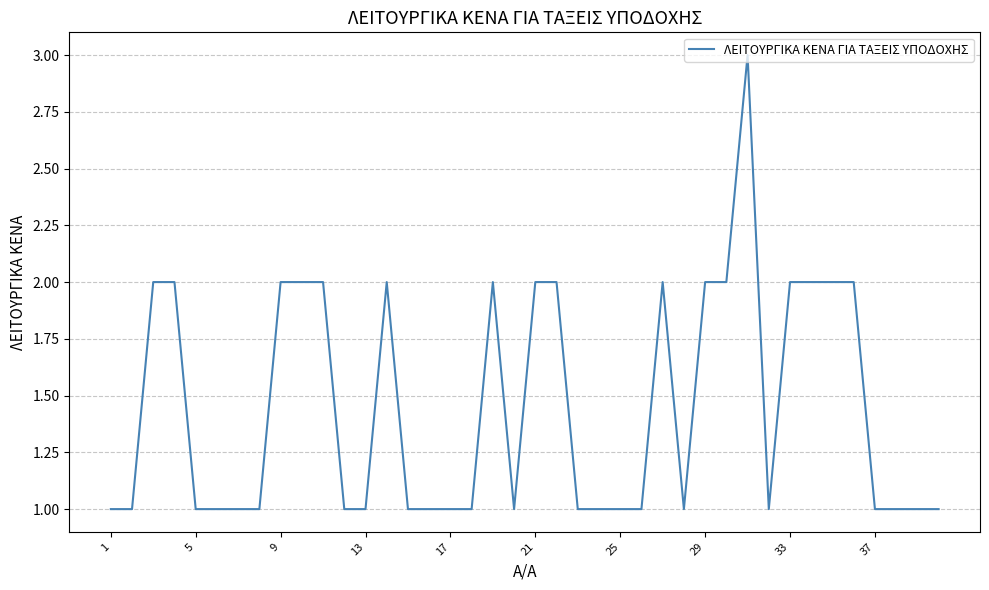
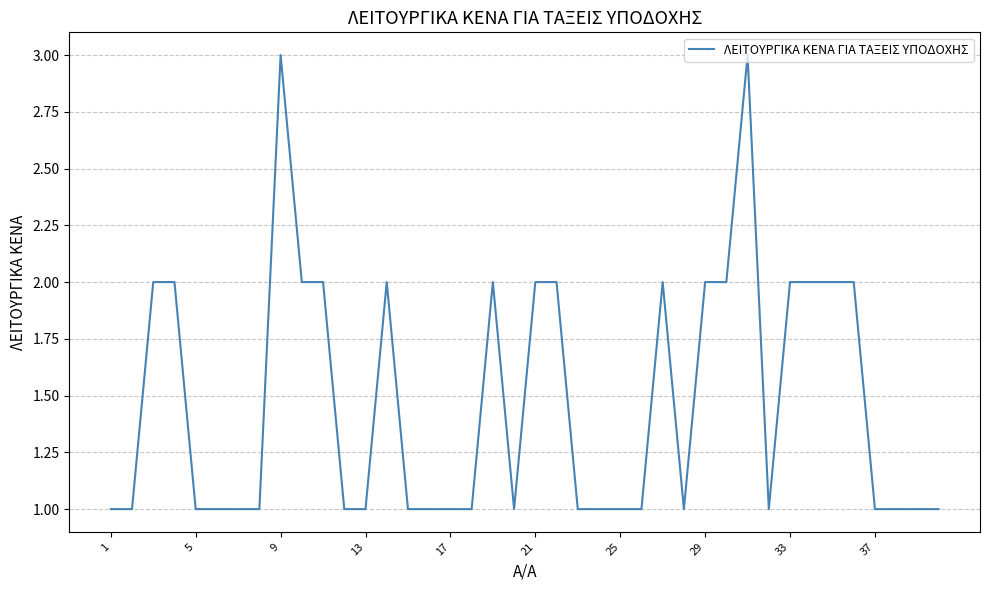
  {
    "1": 1,
    "5": 1,
-   "9": 2,
+   "9": 3,
    "13": 1,
    "17": 1,
    "21": 2,
    "25": 1,
    "29": 2,
    "33": 2,
    "37": 1
  }
